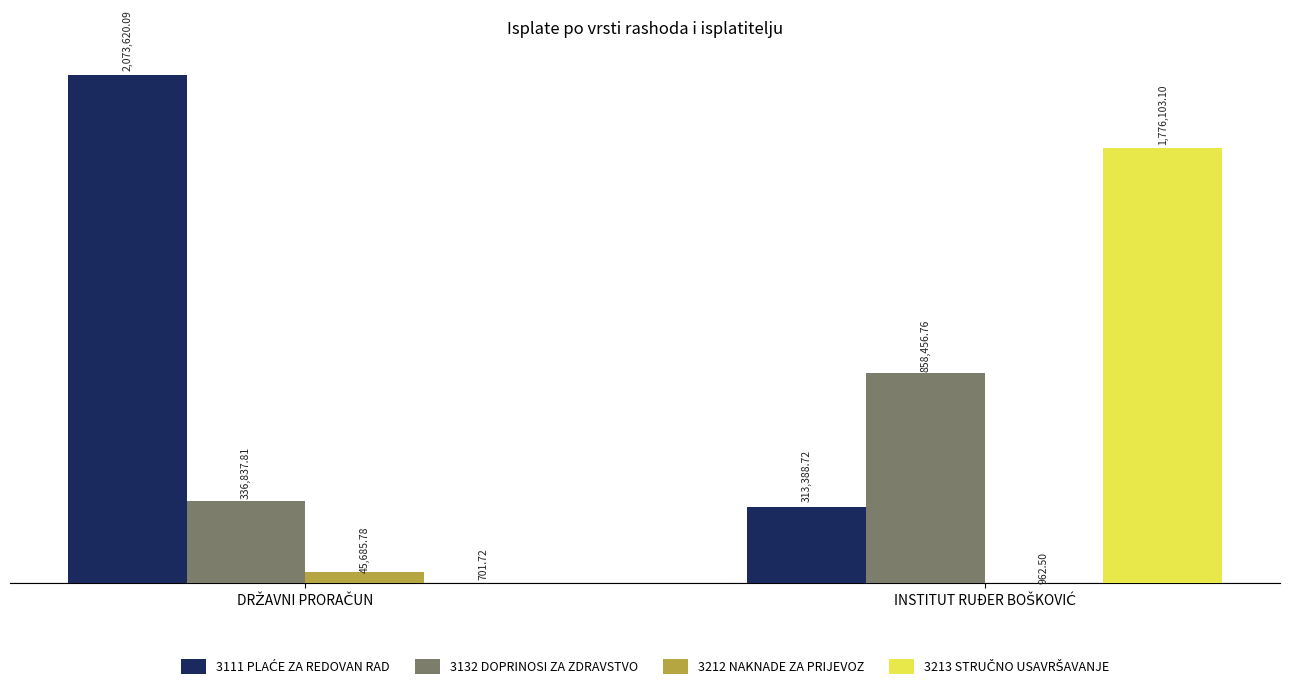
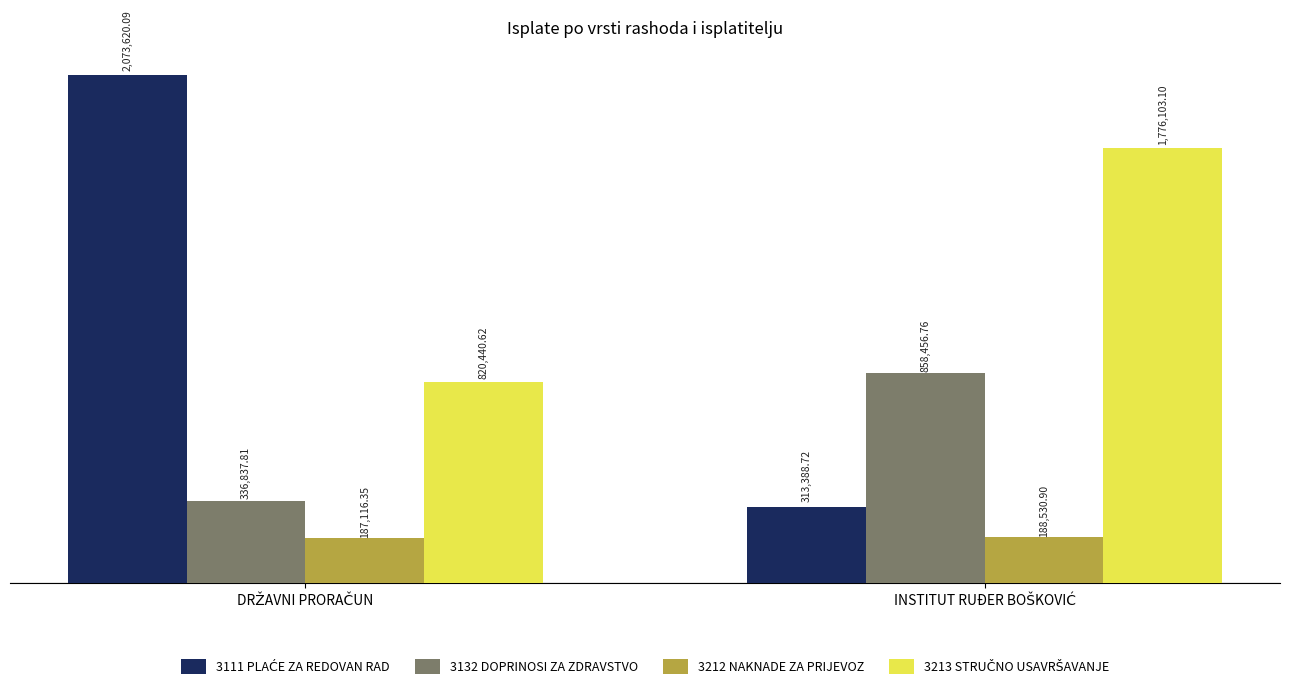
  {
    "3111 PLAĆE ZA REDOVAN RAD": {
      "DRŽAVNI PRORAČUN": "2,073,620.09",
      "INSTITUT RUĐER BOŠKOVIĆ": "313,388.72"
    },
    "3132 DOPRINOSI ZA ZDRAVSTVO": {
      "DRŽAVNI PRORAČUN": "336,837.81",
      "INSTITUT RUĐER BOŠKOVIĆ": "858,456.76"
    },
    "3212 NAKNADE ZA PRIJEVOZ": {
-     "DRŽAVNI PRORAČUN": "45,685.78",
-     "INSTITUT RUĐER BOŠKOVIĆ": "962.50"
+     "DRŽAVNI PRORAČUN": "187,116.35",
+     "INSTITUT RUĐER BOŠKOVIĆ": "188,530.90"
    },
    "3213 STRUČNO USAVRŠAVANJE": {
-     "DRŽAVNI PRORAČUN": "701.72",
+     "DRŽAVNI PRORAČUN": "820,440.62",
      "INSTITUT RUĐER BOŠKOVIĆ": "1,776,103.10"
    }
  }
